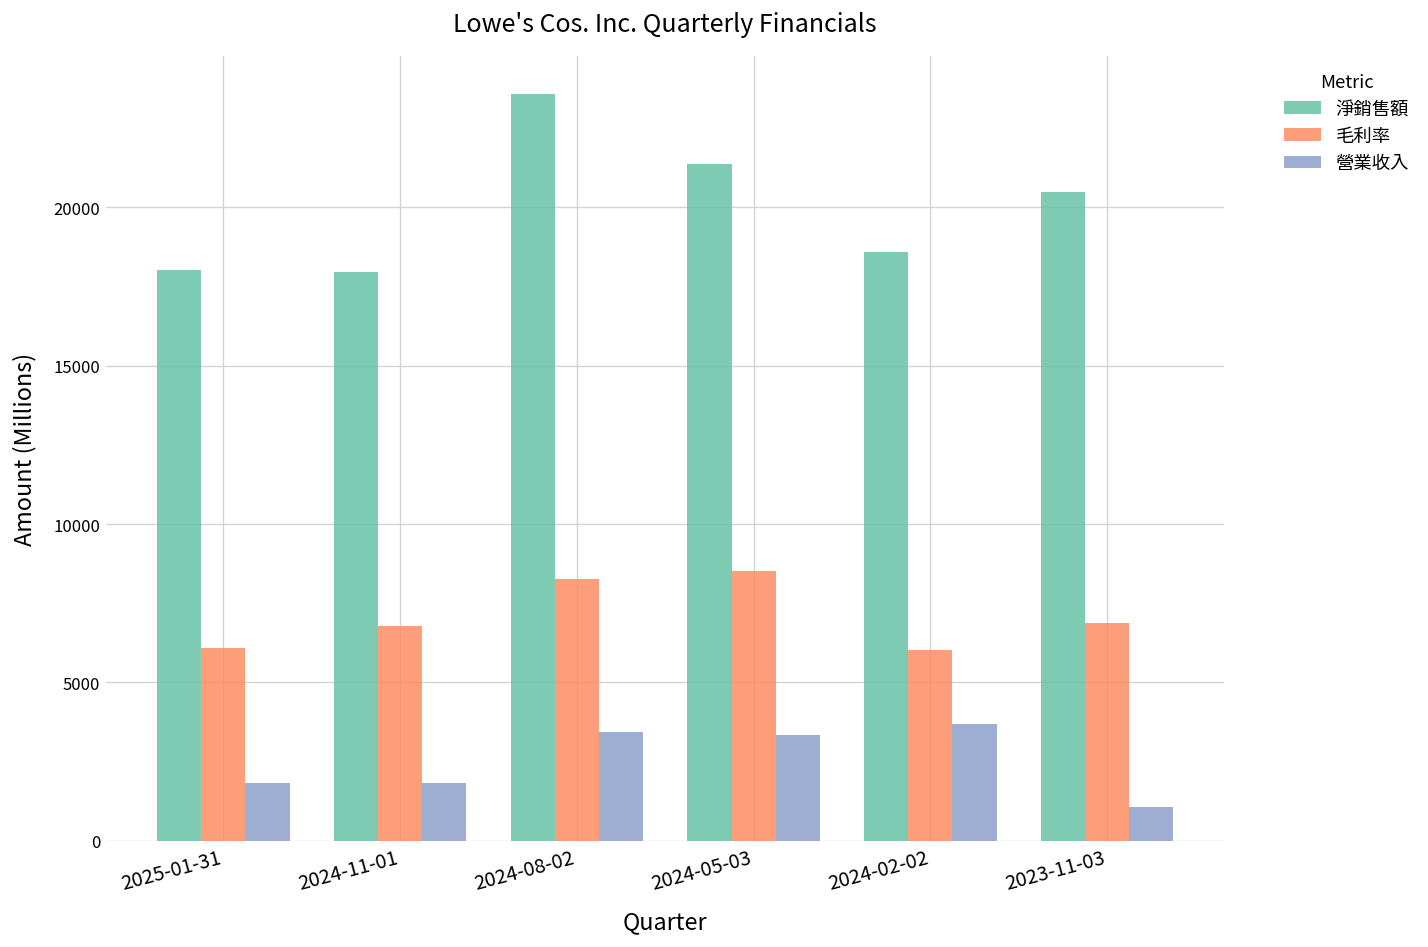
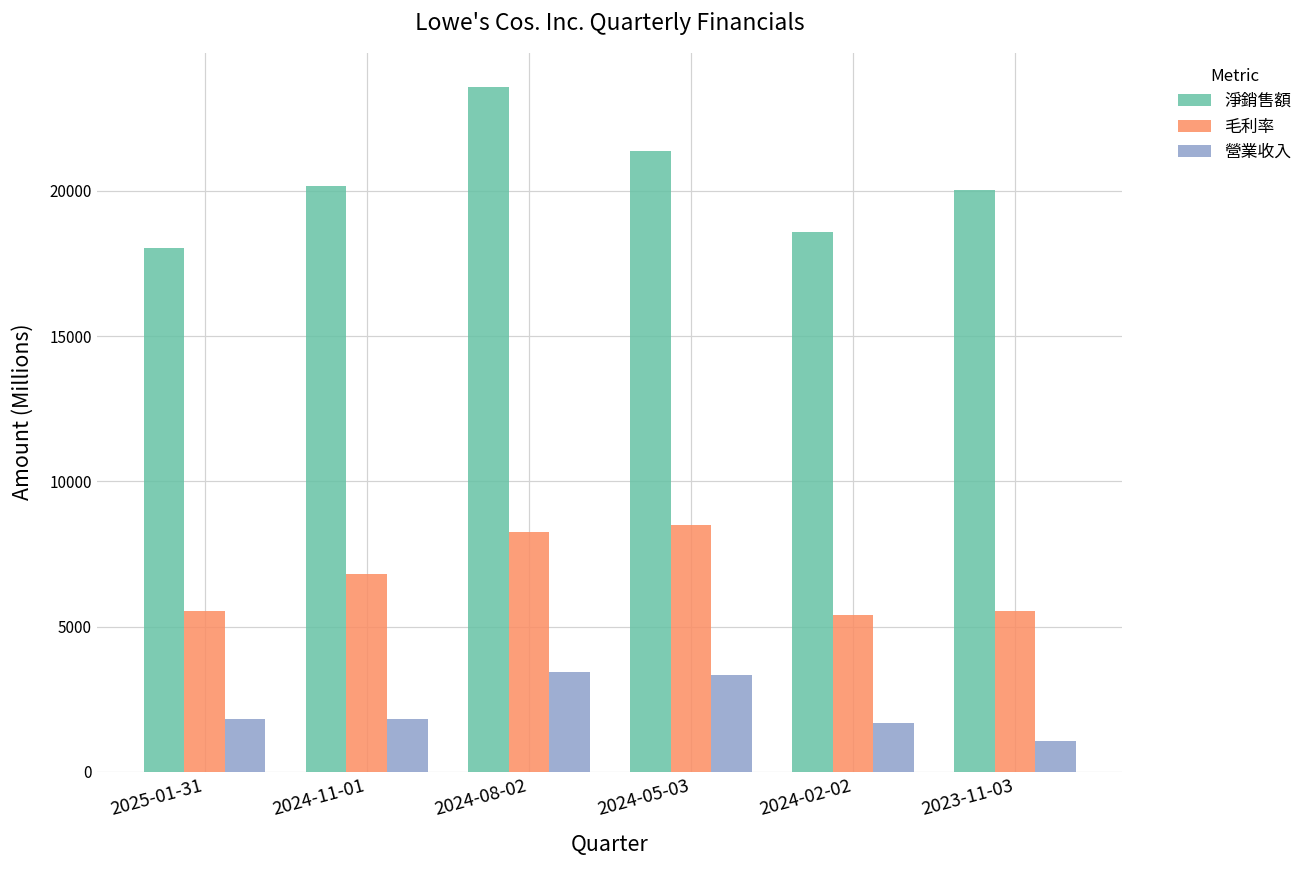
  {
    "淨銷售額": {
      "2025-01-31": 18000,
-     "2024-11-01": 17900,
+     "2024-11-01": 20200,
      "2024-08-02": 23600,
      "2024-05-03": 21400,
      "2024-02-02": 18600,
-     "2023-11-03": 20500
+     "2023-11-03": 20000
    },
    "毛利率": {
-     "2025-01-31": 6100,
+     "2025-01-31": 5500,
      "2024-11-01": 6800,
      "2024-08-02": 8300,
      "2024-05-03": 8500,
-     "2024-02-02": 6000,
-     "2023-11-03": 6900
+     "2024-02-02": 5400,
+     "2023-11-03": 5500
    },
    "營業收入": {
      "2025-01-31": 1800,
      "2024-11-01": 1800,
      "2024-08-02": 3400,
      "2024-05-03": 3300,
-     "2024-02-02": 3700,
+     "2024-02-02": 1700,
      "2023-11-03": 1100
    }
  }
